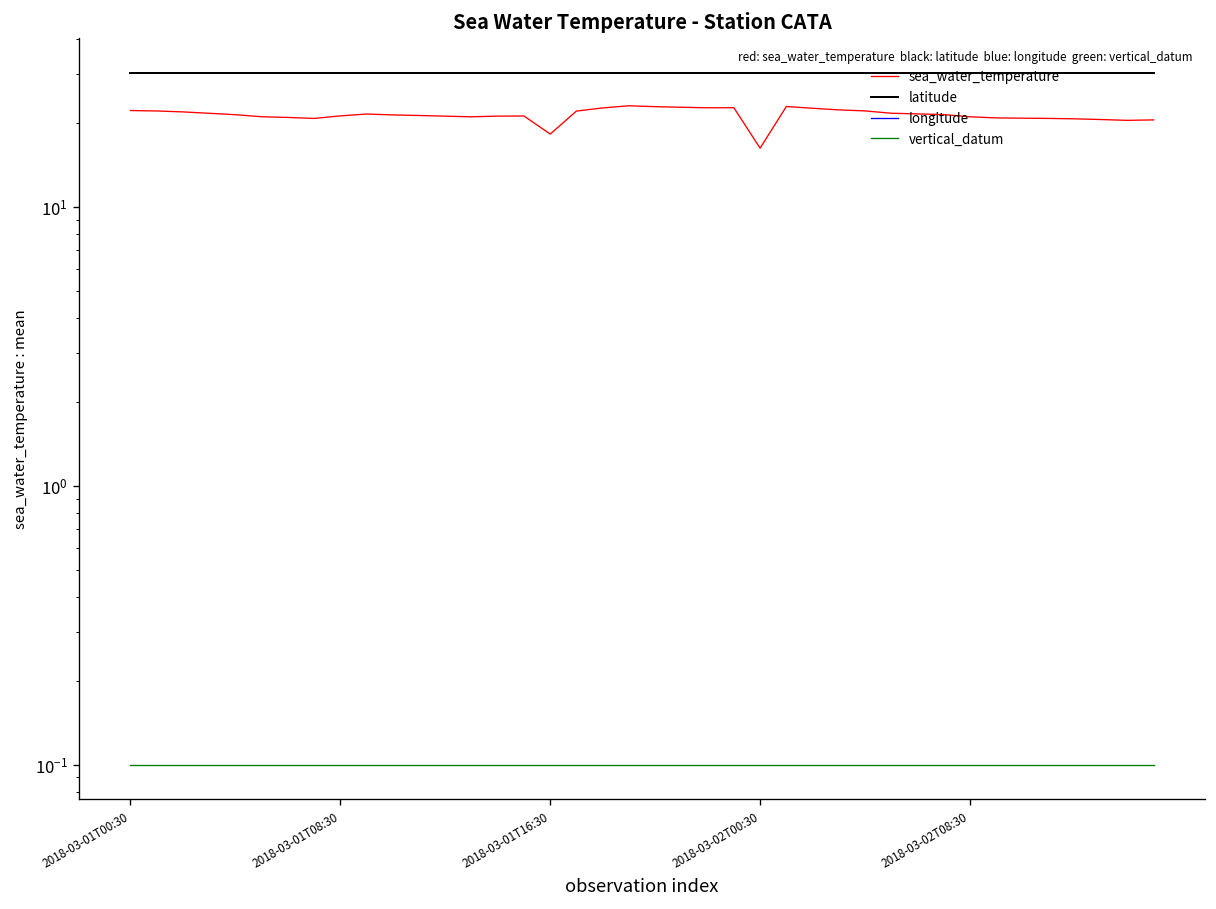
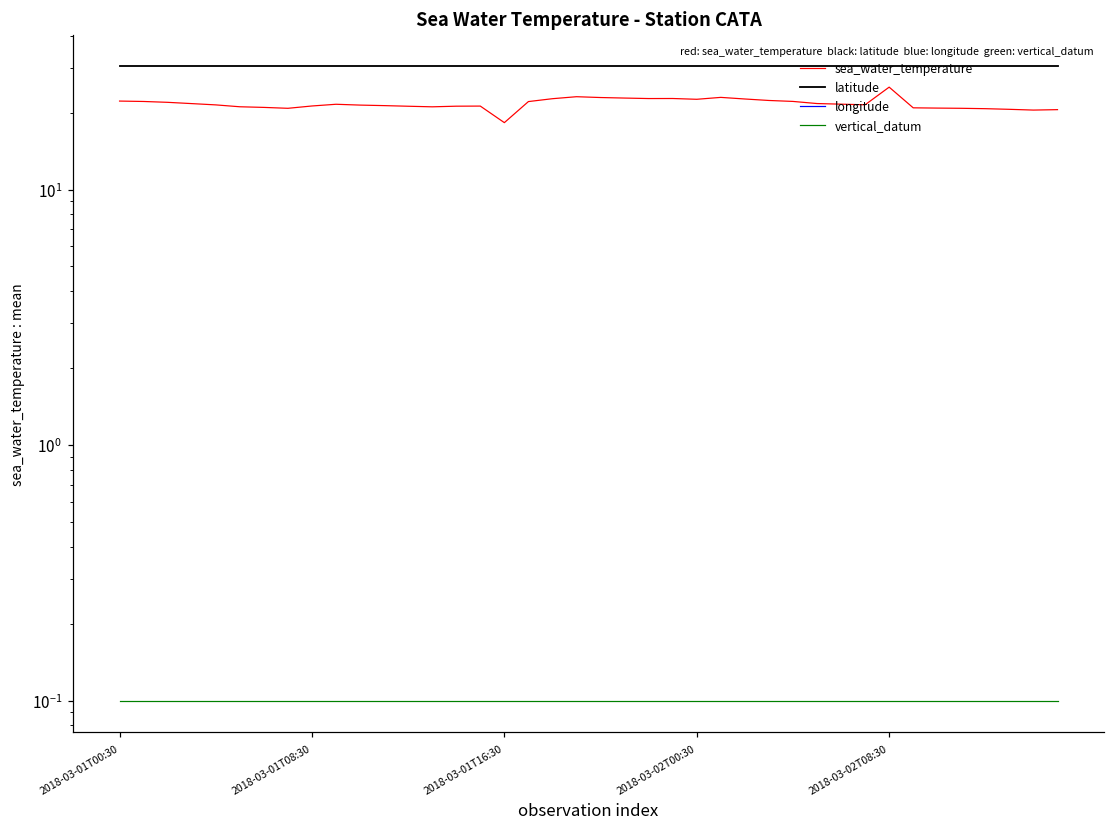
  {
    "sea_water_temperature": {
      "2018-03-01T00:30": 22,
      "2018-03-01T08:30": 21,
      "2018-03-01T16:30": 18,
-     "2018-03-02T00:30": 16,
-     "2018-03-02T08:30": 21
+     "2018-03-02T00:30": 23,
+     "2018-03-02T08:30": 25
    },
    "latitude": {
      "2018-03-01T00:30": 30,
      "2018-03-01T08:30": 30,
      "2018-03-01T16:30": 30,
      "2018-03-02T00:30": 30,
      "2018-03-02T08:30": 30
    },
    "vertical_datum": {
      "2018-03-01T00:30": 0.100,
      "2018-03-01T08:30": 0.100,
      "2018-03-01T16:30": 0.100,
      "2018-03-02T00:30": 0.100,
      "2018-03-02T08:30": 0.100
    }
  }
